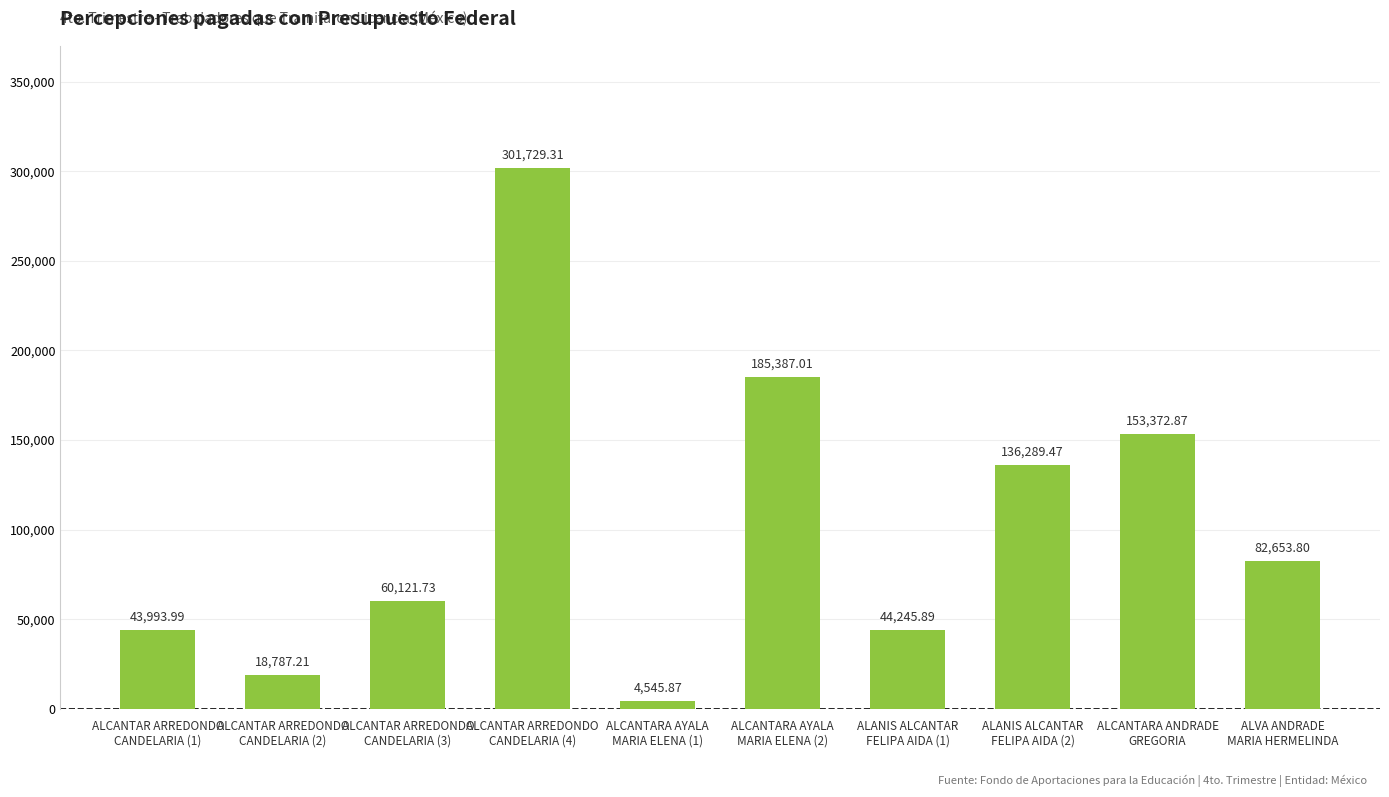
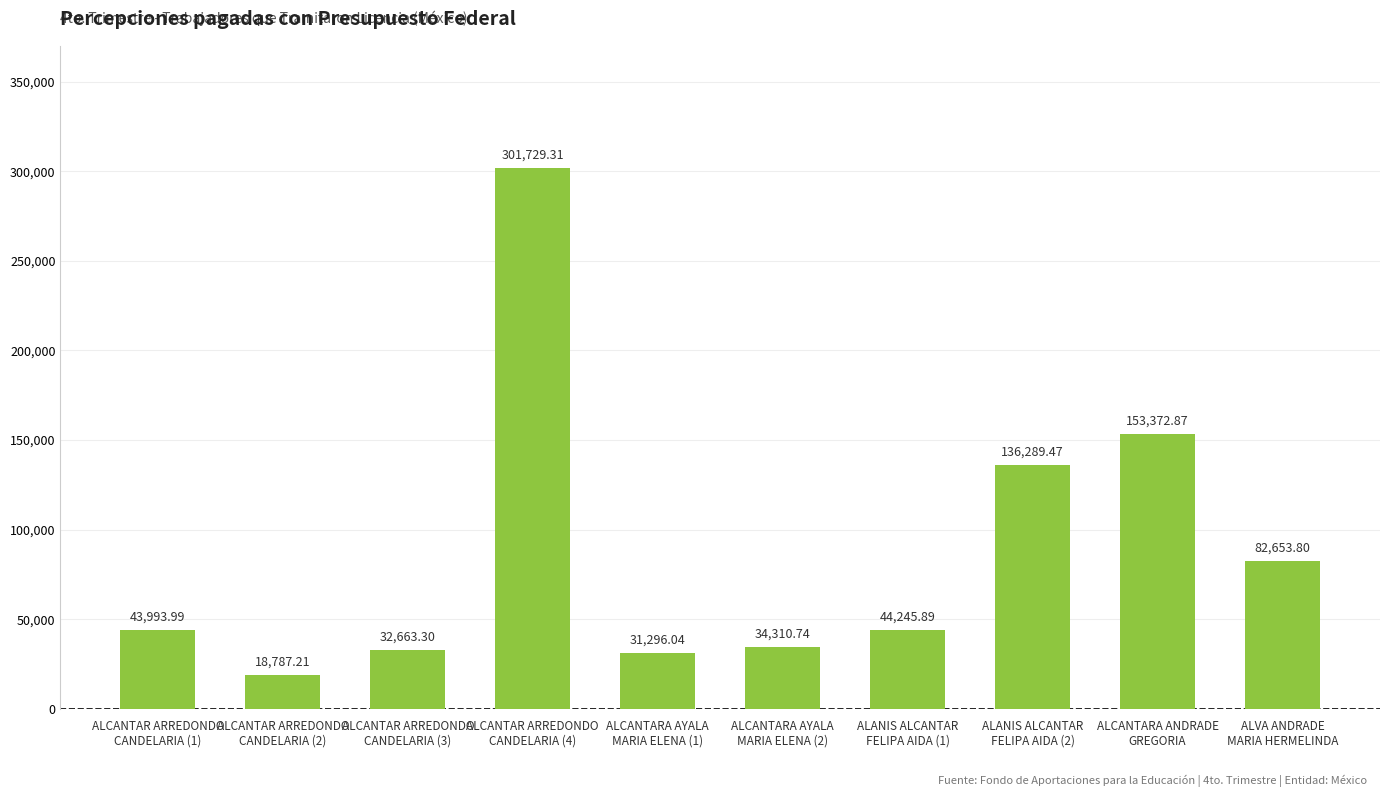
  {
    "ALCANTAR ARREDONDO CANDELARIA (1)": "43,993.99",
    "ALCANTAR ARREDONDO CANDELARIA (2)": "18,787.21",
-   "ALCANTAR ARREDONDO CANDELARIA (3)": "60,121.73",
+   "ALCANTAR ARREDONDO CANDELARIA (3)": "32,663.30",
    "ALCANTAR ARREDONDO CANDELARIA (4)": "301,729.31",
-   "ALCANTARA AYALA MARIA ELENA (1)": "4,545.87",
-   "ALCANTARA AYALA MARIA ELENA (2)": "185,387.01",
+   "ALCANTARA AYALA MARIA ELENA (1)": "31,296.04",
+   "ALCANTARA AYALA MARIA ELENA (2)": "34,310.74",
    "ALANIS ALCANTAR FELIPA AIDA (1)": "44,245.89",
    "ALANIS ALCANTAR FELIPA AIDA (2)": "136,289.47",
    "ALCANTARA ANDRADE GREGORIA": "153,372.87",
    "ALVA ANDRADE MARIA HERMELINDA": "82,653.80"
  }
